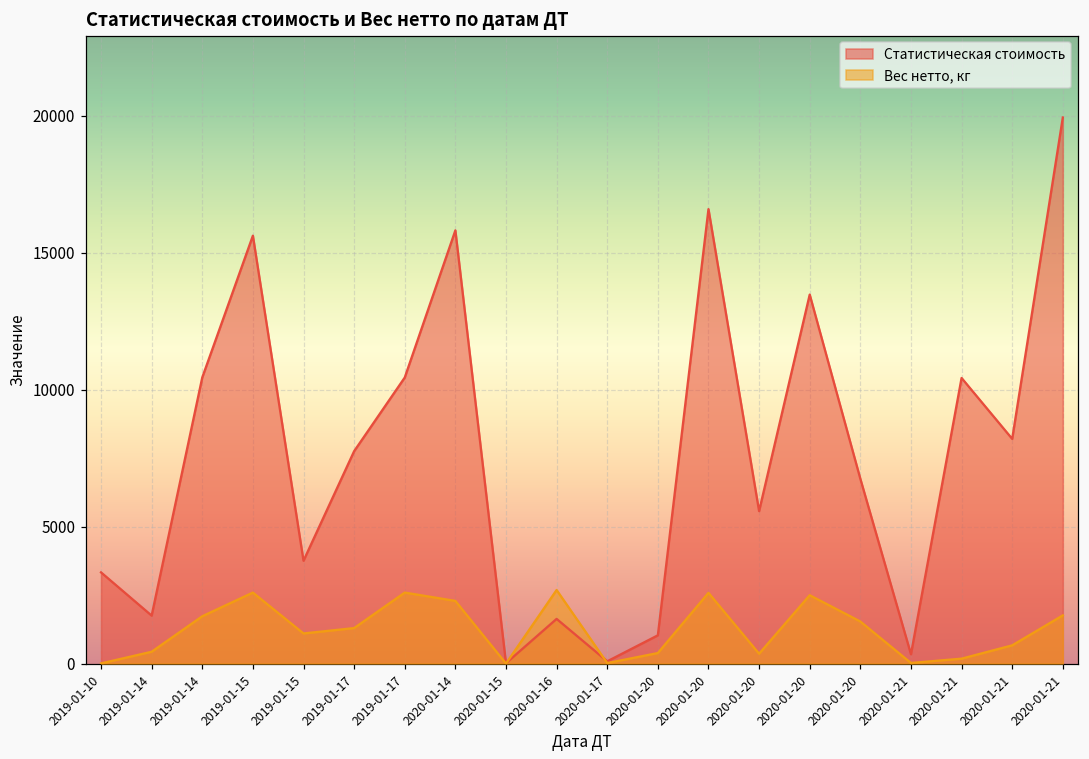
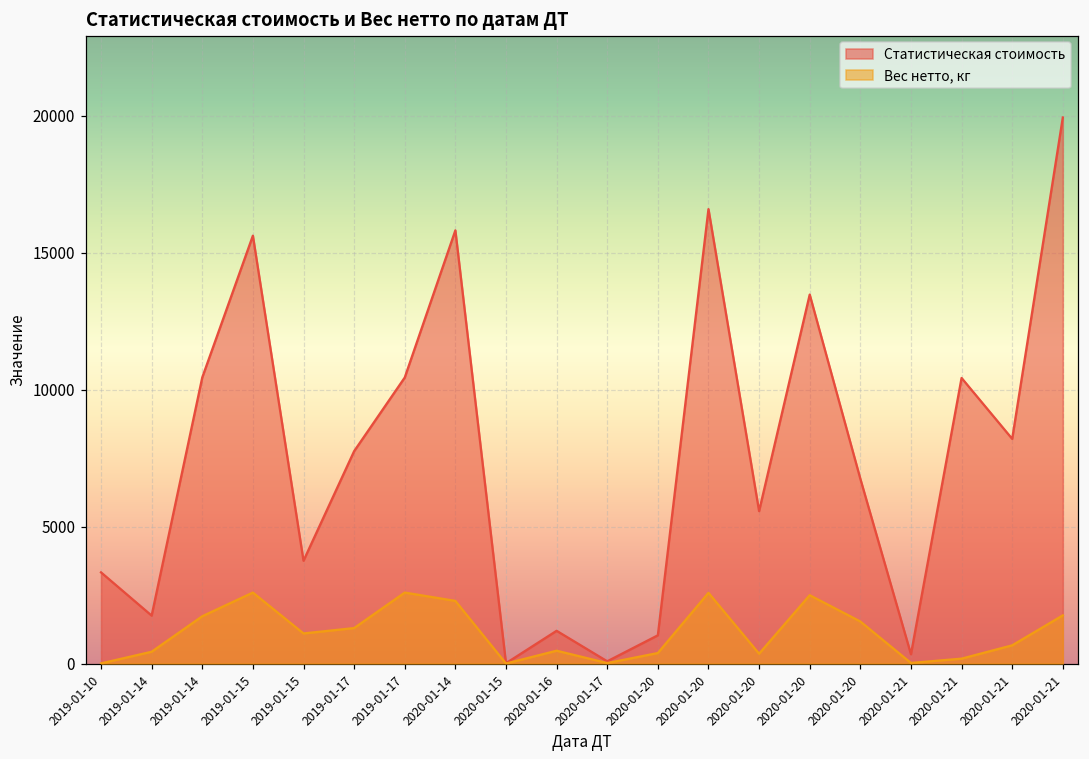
  {
    "Статистическая стоимость": {
      "2019-01-10": 3300,
      "2020-01-14": 15800,
-     "2020-01-16": 1600
+     "2020-01-16": 1200
    },
    "Вес нетто, кг": {
      "2019-01-10": 0,
      "2020-01-14": 2300,
-     "2020-01-16": 2700
+     "2020-01-16": 500
    }
  }
